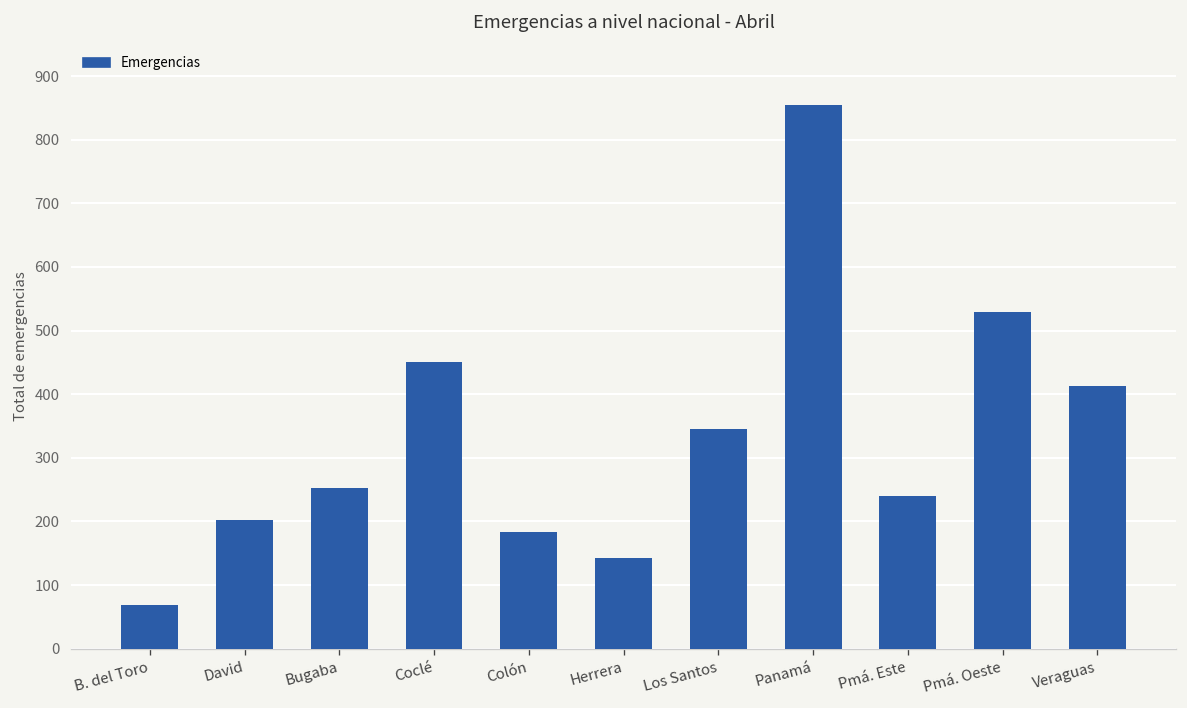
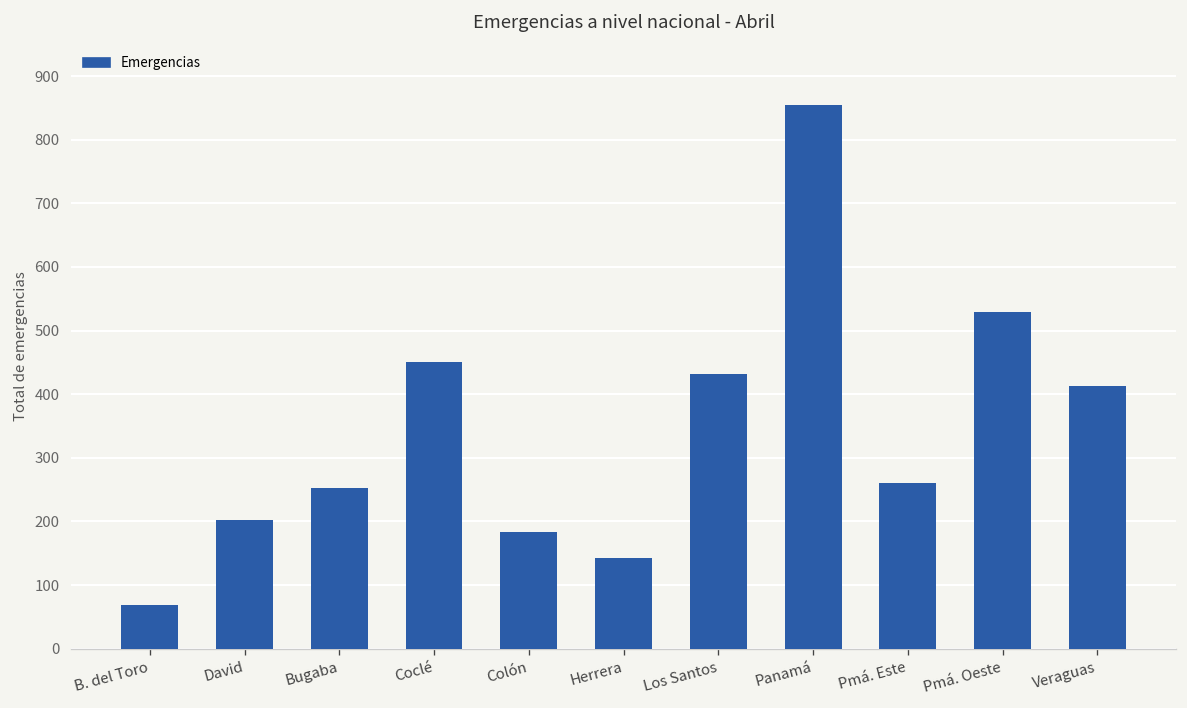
  {
    "B. del Toro": 70,
    "David": 200,
    "Bugaba": 250,
    "Coclé": 450,
    "Colón": 180,
    "Herrera": 140,
-   "Los Santos": 350,
+   "Los Santos": 430,
    "Panamá": 850,
-   "Pmá. Este": 240,
+   "Pmá. Este": 260,
    "Pmá. Oeste": 530,
    "Veraguas": 410
  }
